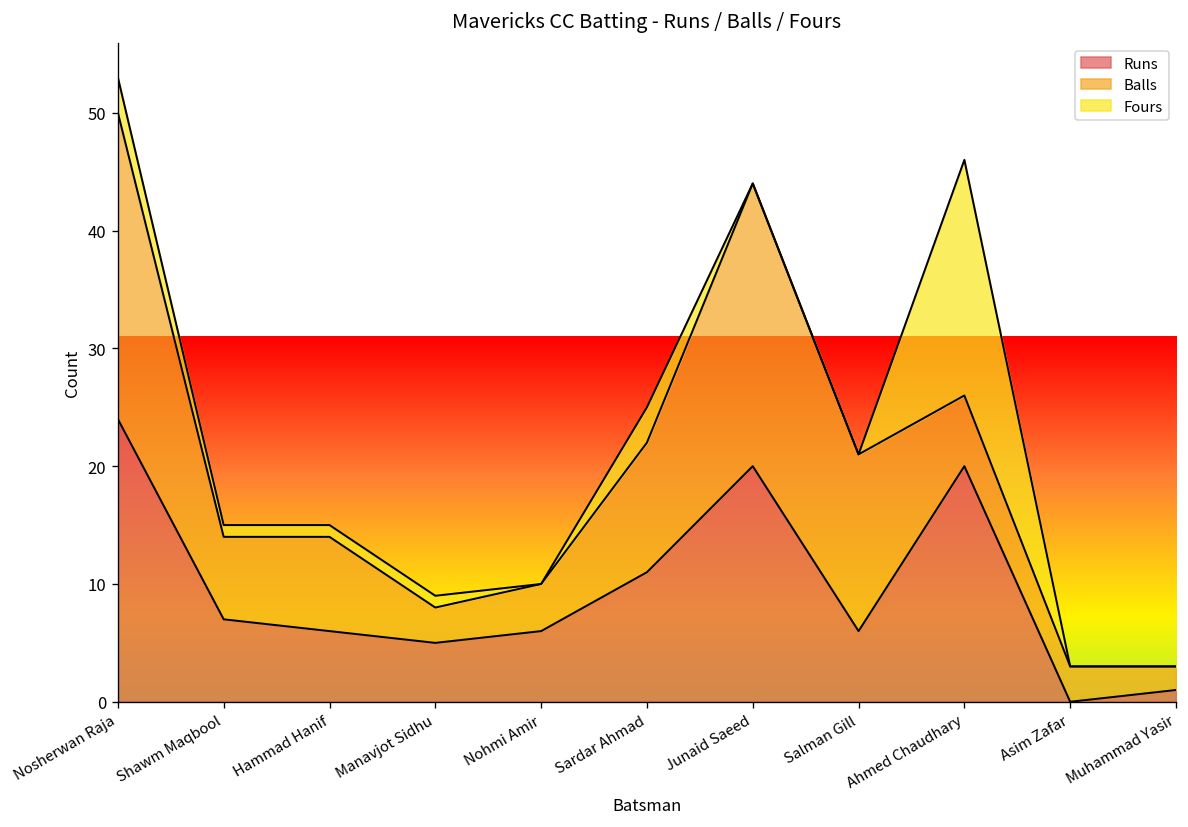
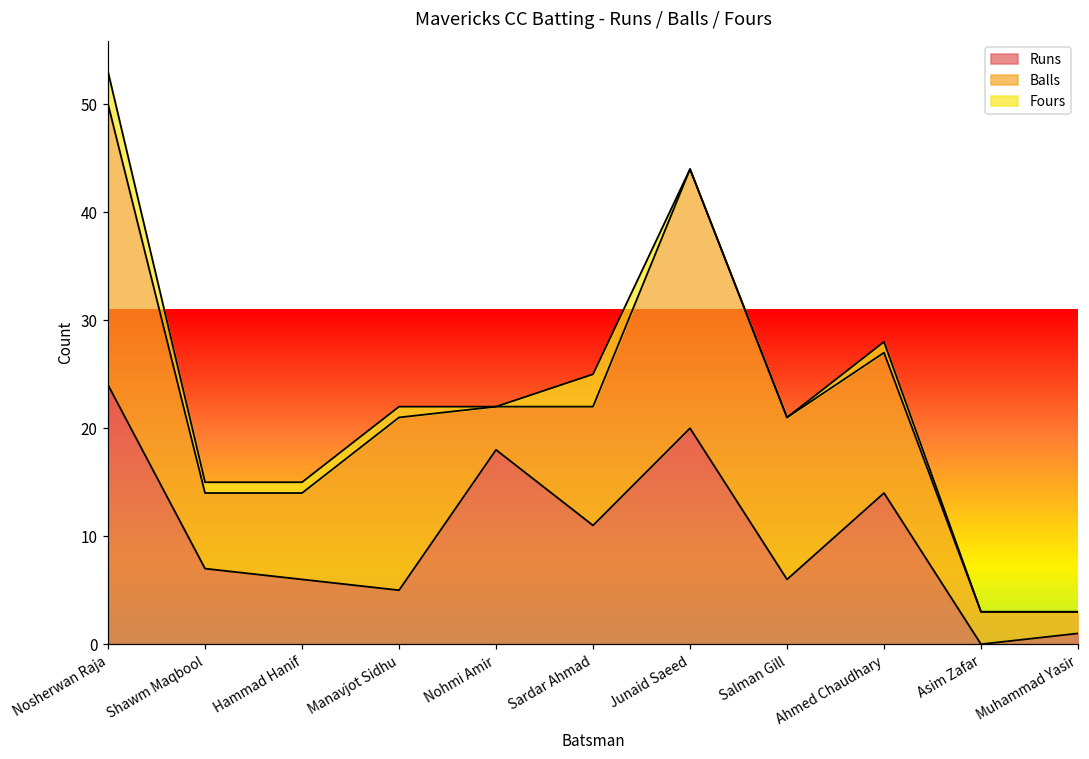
  {
    "Runs": {
      "Nosherwan Raja": 24,
      "Shawm Maqbool": 7,
      "Hammad Hanif": 6,
      "Manavjot Sidhu": 5,
-     "Nohmi Amir": 6,
+     "Nohmi Amir": 18,
      "Sardar Ahmad": 11,
      "Junaid Saeed": 20,
      "Salman Gill": 6,
-     "Ahmed Chaudhary": 20,
+     "Ahmed Chaudhary": 14,
      "Asim Zafar": 0,
      "Muhammad Yasir": 1
    },
    "Balls": {
      "Nosherwan Raja": 26,
      "Shawm Maqbool": 7,
      "Hammad Hanif": 8,
-     "Manavjot Sidhu": 3,
+     "Manavjot Sidhu": 16,
      "Sardar Ahmad": 11,
-     "Ahmed Chaudhary": 6
+     "Ahmed Chaudhary": 13
    },
    "Fours": {
      "Nosherwan Raja": 3,
      "Shawm Maqbool": 1,
      "Hammad Hanif": 1,
      "Manavjot Sidhu": 1,
      "Sardar Ahmad": 3,
-     "Ahmed Chaudhary": 20
+     "Ahmed Chaudhary": 1
    }
  }
